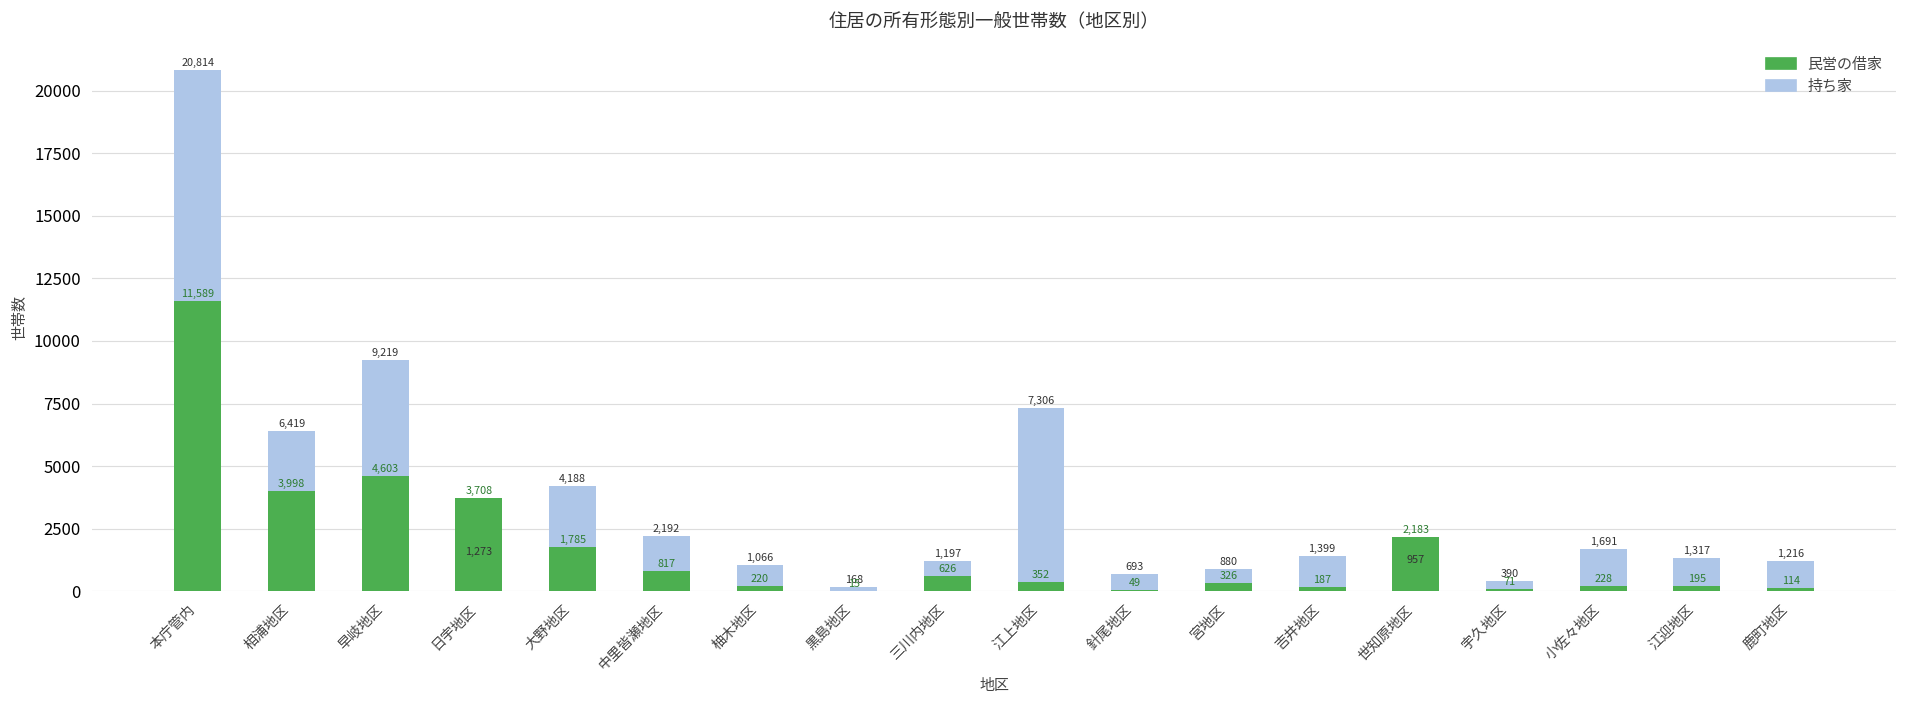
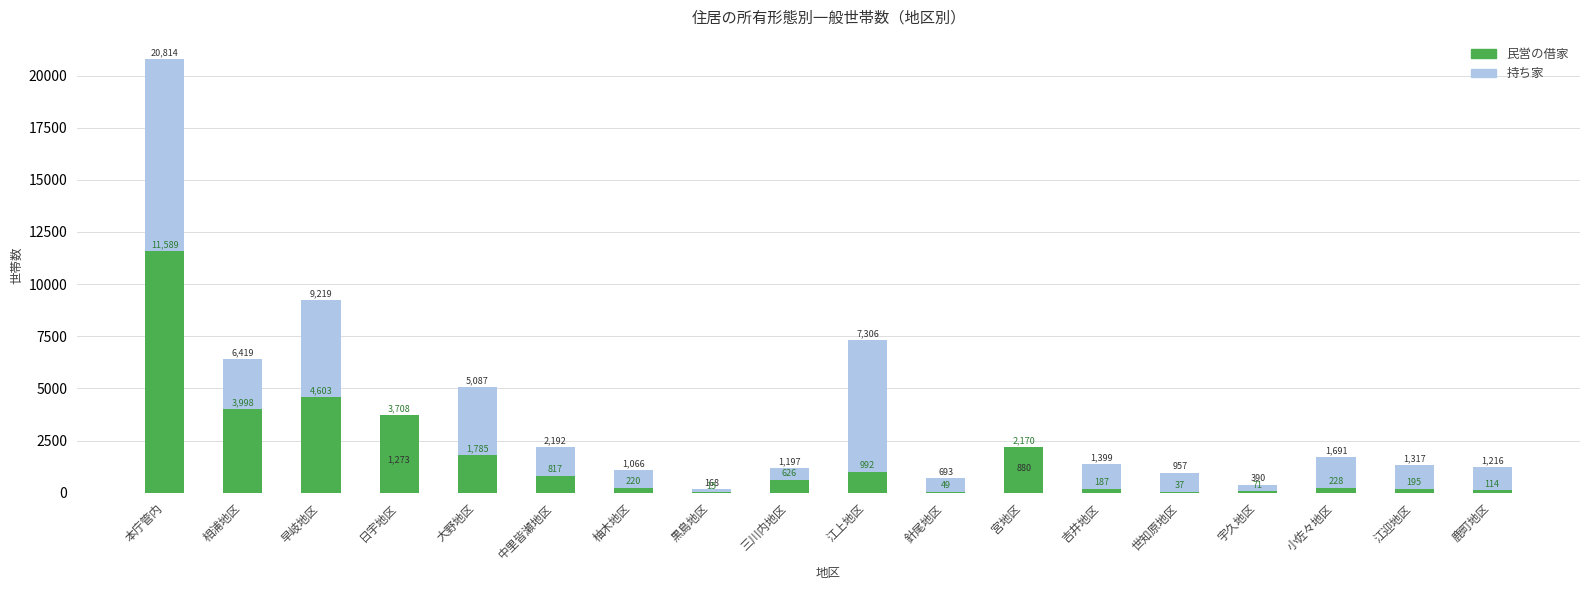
  {
    "持ち家": {
      "本庁管内": "20,814",
      "相浦地区": "6,419",
      "早岐地区": "9,219",
-     "大野地区": "4,188",
+     "大野地区": "5,087",
      "中里皆瀬地区": "2,192",
      "柚木地区": "1,066",
      "三川内地区": "1,197",
      "江上地区": "7,306",
      "針尾地区": "693",
      "吉井地区": "1,399",
      "小佐々地区": "1,691",
      "江迎地区": "1,317",
      "鹿町地区": "1,216"
    },
    "民営の借家": {
      "日宇地区": "3,708",
-     "江上地区": "352",
+     "江上地区": "992",
      "針尾地区": "49",
-     "宮地区": "326",
-     "世知原地区": "2,183"
+     "宮地区": "2,170",
+     "世知原地区": "37"
    }
  }
